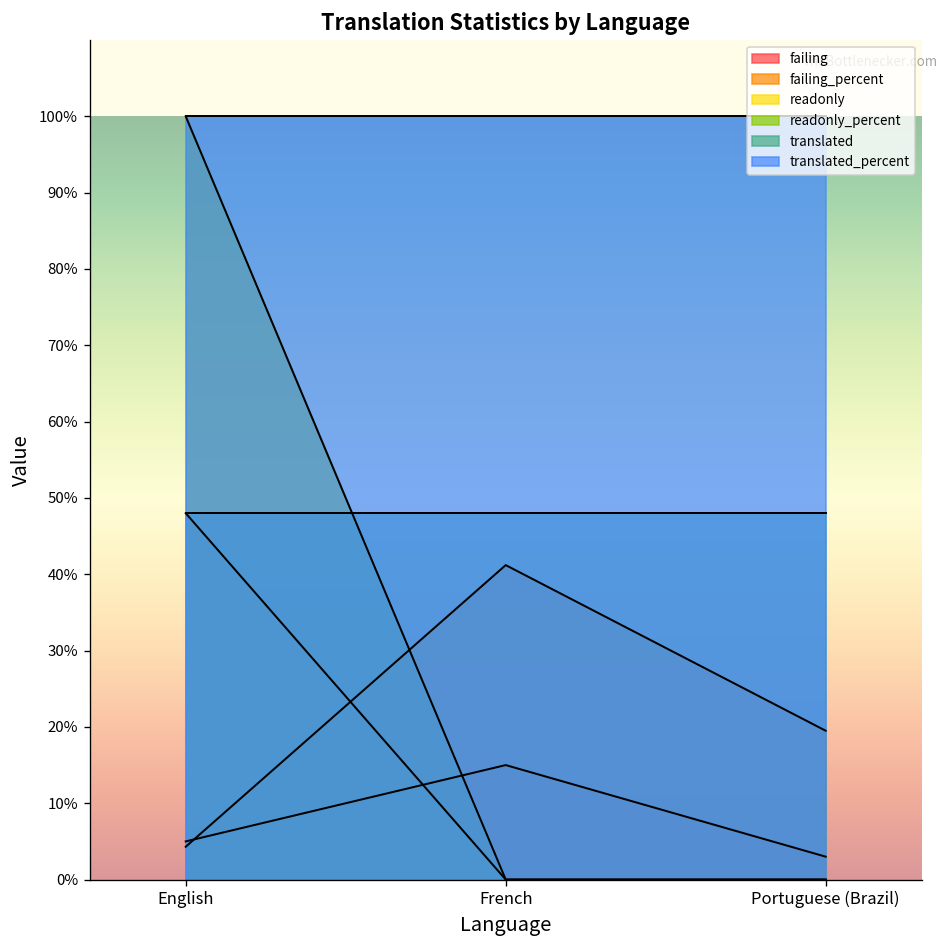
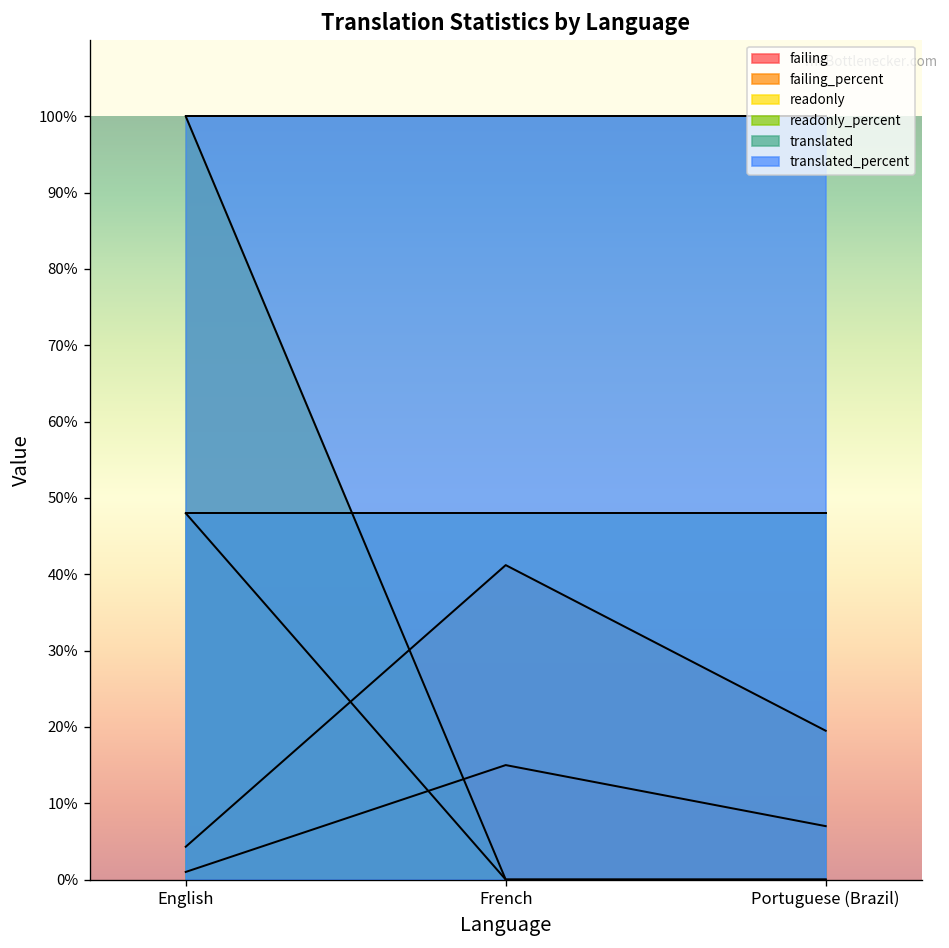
  {
    "failing": {
-     "English": "5%",
+     "English": "1%",
      "French": "15%",
-     "Portuguese (Brazil)": "3%"
+     "Portuguese (Brazil)": "7%"
    },
    "failing_percent": {
      "English": "4%",
      "French": "41%",
      "Portuguese (Brazil)": "20%"
    },
    "translated": {
      "French": "48%",
      "Portuguese (Brazil)": "48%"
    },
    "translated_percent": {
      "French": "100%"
    }
  }
